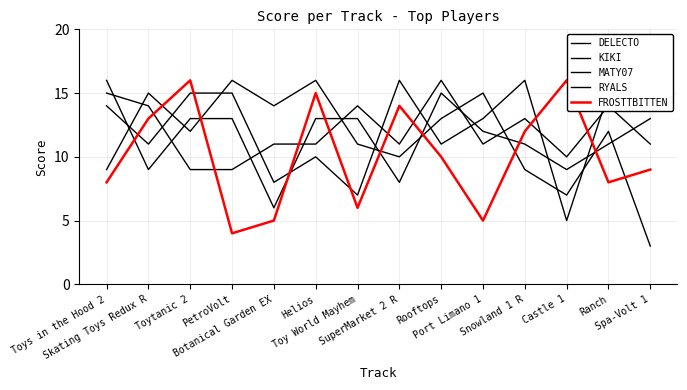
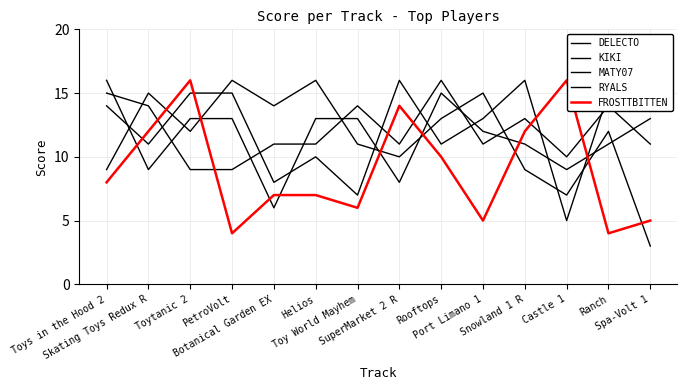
  {
    "FROSTTBITTEN": {
      "Toys in the Hood 2": 8,
-     "Skating Toys Redux R": 13,
+     "Skating Toys Redux R": 12,
      "Toytanic 2": 16,
      "PetroVolt": 4,
-     "Botanical Garden EX": 5,
-     "Helios": 15,
+     "Botanical Garden EX": 7,
+     "Helios": 7,
      "Toy World Mayhem": 6,
      "SuperMarket 2 R": 14,
      "Rooftops": 10,
      "Port Limano 1": 5,
      "Snowland 1 R": 12,
      "Castle 1": 16,
-     "Ranch": 8,
-     "Spa-Volt 1": 9
+     "Ranch": 4,
+     "Spa-Volt 1": 5
    }
  }
